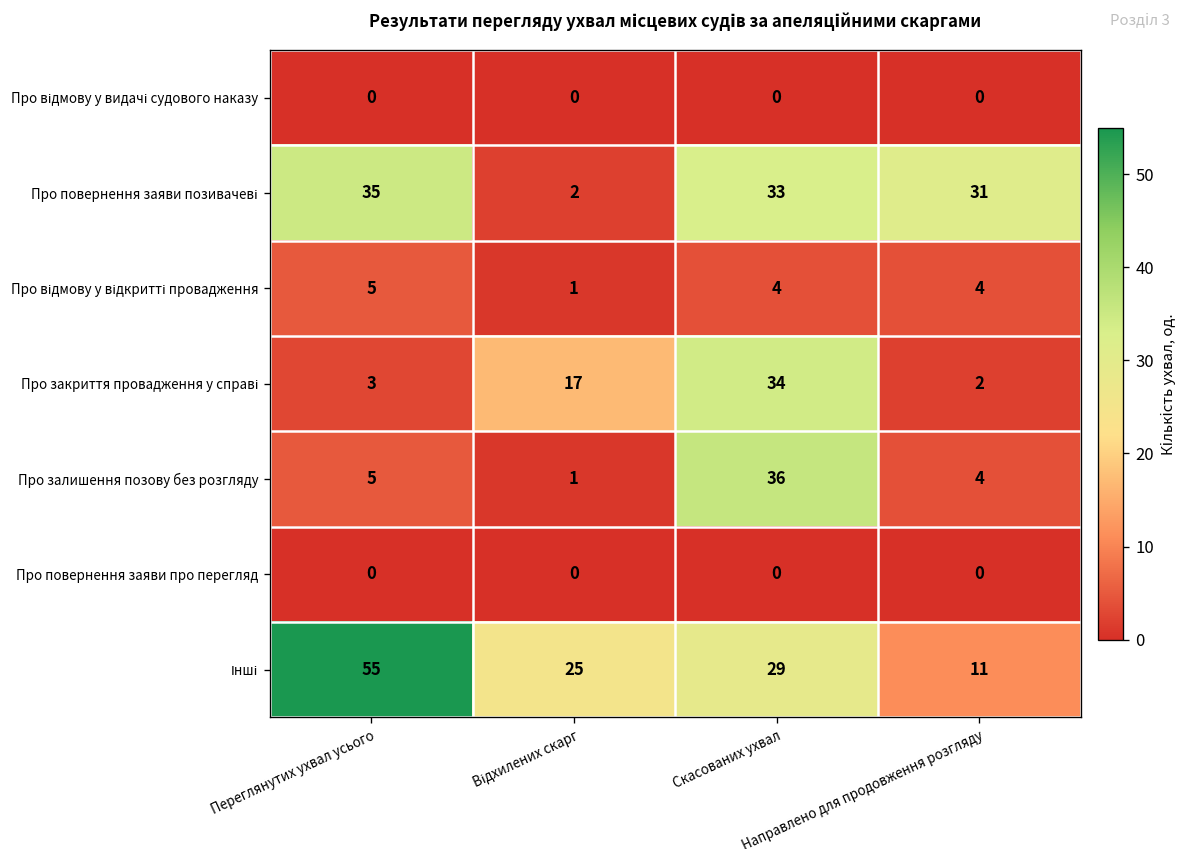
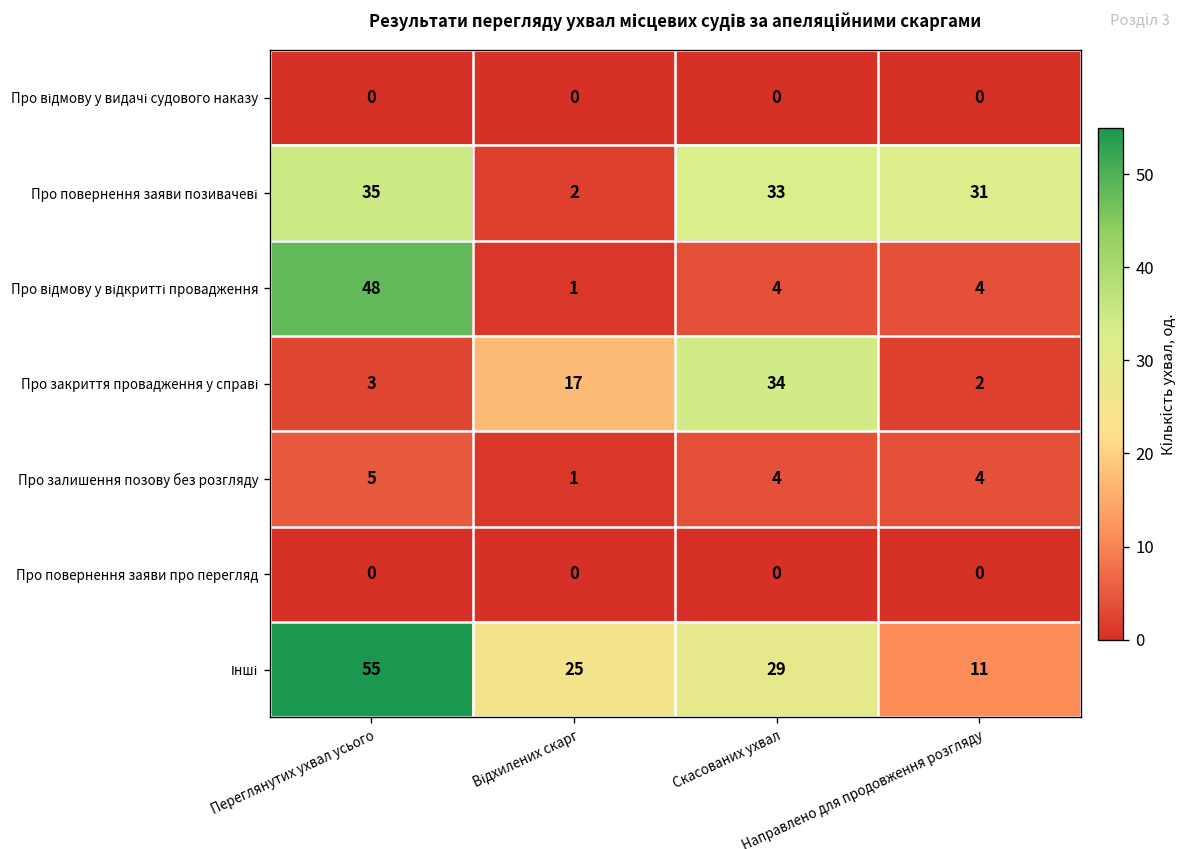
  {
    "Про відмову у видачі судового наказу": {
      "Переглянутих ухвал усього": 0,
      "Відхилених скарг": 0,
      "Скасованих ухвал": 0,
      "Направлено для продовження розгляду": 0
    },
    "Про повернення заяви позивачеві": {
      "Переглянутих ухвал усього": 35,
      "Відхилених скарг": 2,
      "Скасованих ухвал": 33,
      "Направлено для продовження розгляду": 31
    },
    "Про відмову у відкритті провадження": {
-     "Переглянутих ухвал усього": 5,
+     "Переглянутих ухвал усього": 48,
      "Відхилених скарг": 1,
      "Скасованих ухвал": 4,
      "Направлено для продовження розгляду": 4
    },
    "Про закриття провадження у справі": {
      "Переглянутих ухвал усього": 3,
      "Відхилених скарг": 17,
      "Скасованих ухвал": 34,
      "Направлено для продовження розгляду": 2
    },
    "Про залишення позову без розгляду": {
      "Переглянутих ухвал усього": 5,
      "Відхилених скарг": 1,
-     "Скасованих ухвал": 36,
+     "Скасованих ухвал": 4,
      "Направлено для продовження розгляду": 4
    },
    "Про повернення заяви про перегляд": {
      "Переглянутих ухвал усього": 0,
      "Відхилених скарг": 0,
      "Скасованих ухвал": 0,
      "Направлено для продовження розгляду": 0
    },
    "Інші": {
      "Переглянутих ухвал усього": 55,
      "Відхилених скарг": 25,
      "Скасованих ухвал": 29,
      "Направлено для продовження розгляду": 11
    }
  }
